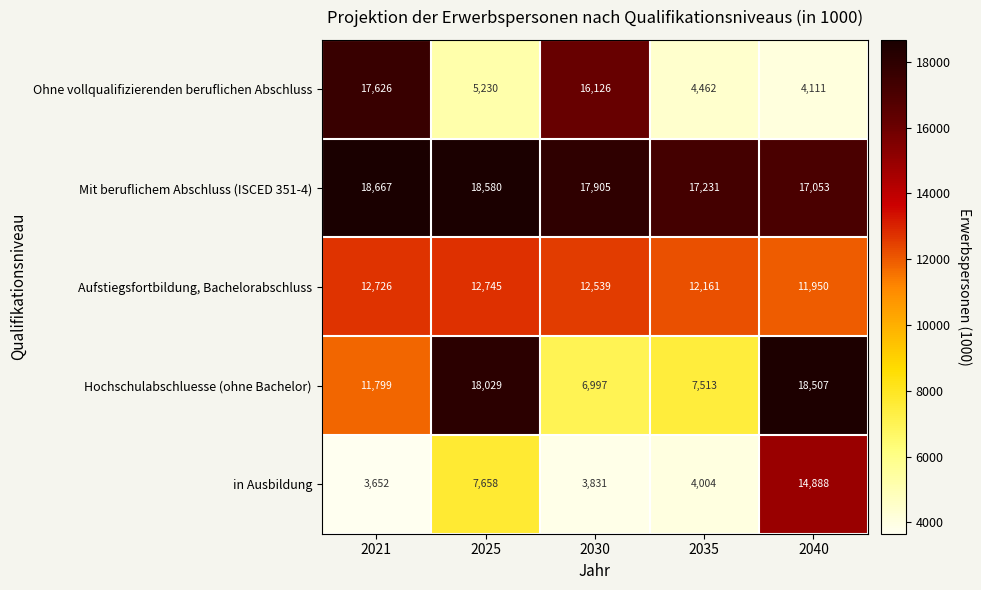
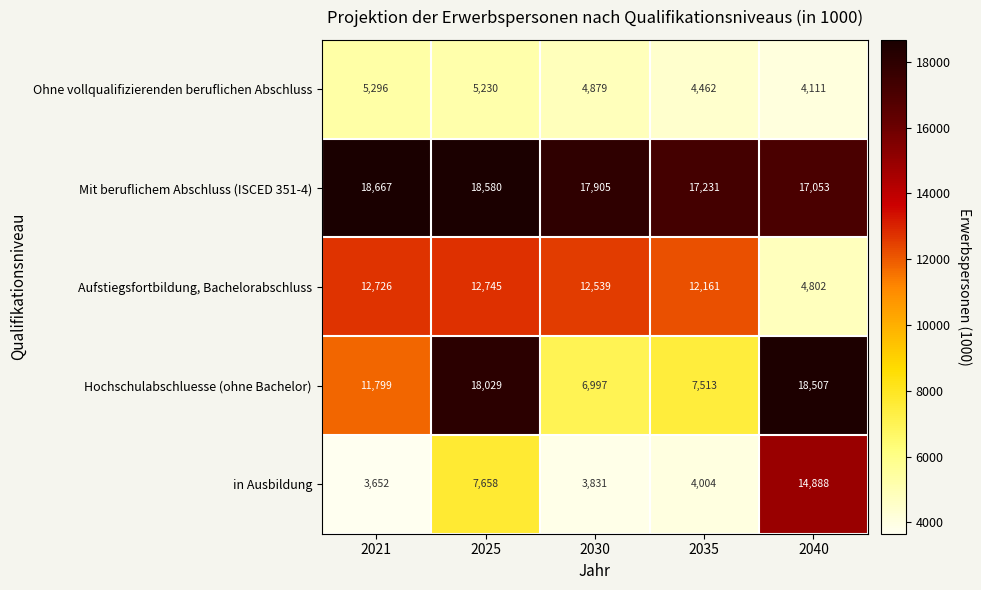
  {
    "Ohne vollqualifizierenden beruflichen Abschluss": {
-     "2021": "17,626",
+     "2021": "5,296",
      "2025": "5,230",
-     "2030": "16,126",
+     "2030": "4,879",
      "2035": "4,462",
      "2040": "4,111"
    },
    "Mit beruflichem Abschluss (ISCED 351-4)": {
      "2021": "18,667",
      "2025": "18,580",
      "2030": "17,905",
      "2035": "17,231",
      "2040": "17,053"
    },
    "Aufstiegsfortbildung, Bachelorabschluss": {
      "2021": "12,726",
      "2025": "12,745",
      "2030": "12,539",
      "2035": "12,161",
-     "2040": "11,950"
+     "2040": "4,802"
    },
    "Hochschulabschluesse (ohne Bachelor)": {
      "2021": "11,799",
      "2025": "18,029",
      "2030": "6,997",
      "2035": "7,513",
      "2040": "18,507"
    },
    "in Ausbildung": {
      "2021": "3,652",
      "2025": "7,658",
      "2030": "3,831",
      "2035": "4,004",
      "2040": "14,888"
    }
  }
